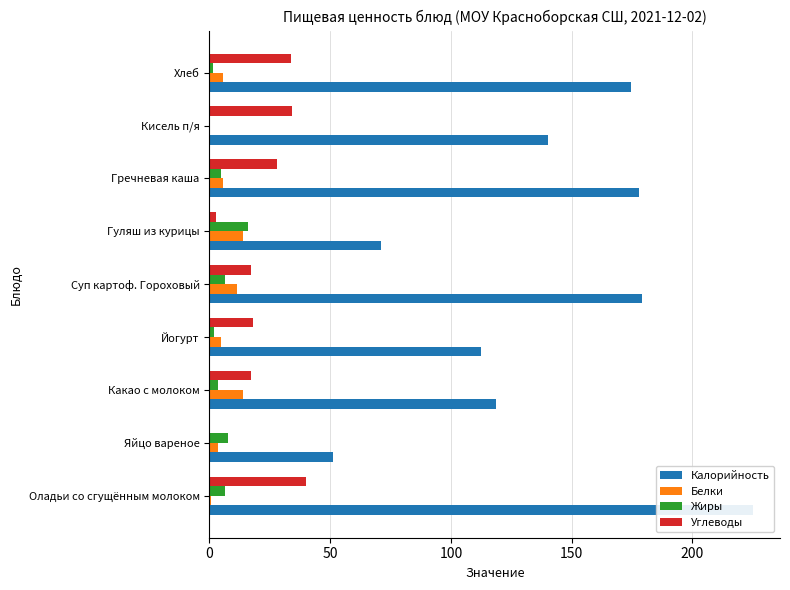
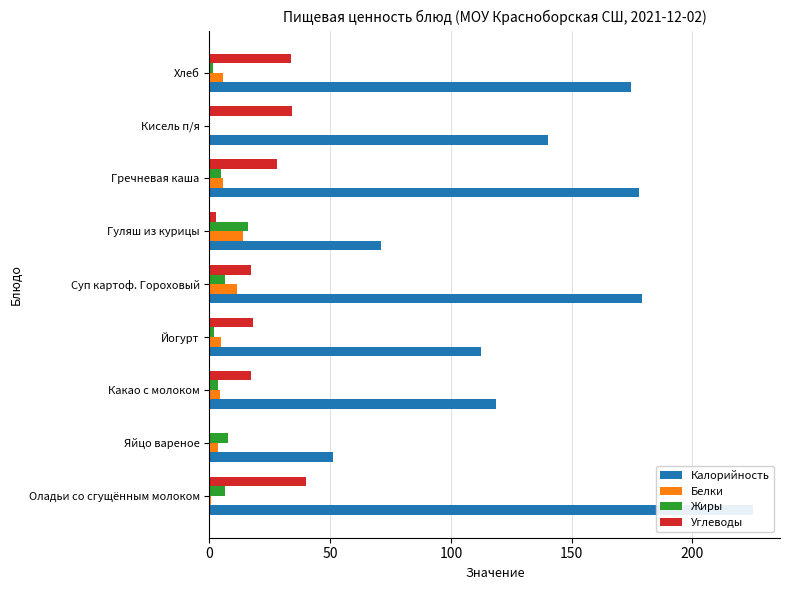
  {
    "Калорийность": {
      "Хлеб": 174,
      "Кисель п/я": 140,
      "Гречневая каша": 178,
      "Гуляш из курицы": 71,
      "Суп картоф. Гороховый": 179,
      "Йогурт": 113,
      "Какао с молоком": 119,
      "Яйцо вареное": 51
    },
    "Белки": {
      "Хлеб": 6,
      "Гречневая каша": 6,
      "Гуляш из курицы": 14,
      "Суп картоф. Гороховый": 11,
      "Йогурт": 5,
-     "Какао с молоком": 14,
+     "Какао с молоком": 4,
      "Яйцо вареное": 4
    },
    "Жиры": {
      "Хлеб": 2,
      "Кисель п/я": 0,
      "Гречневая каша": 5,
      "Гуляш из курицы": 16,
      "Суп картоф. Гороховый": 6,
      "Йогурт": 2,
      "Какао с молоком": 4,
      "Яйцо вареное": 8,
      "Оладьи со сгущённым молоком": 7
    },
    "Углеводы": {
      "Хлеб": 34,
      "Кисель п/я": 34,
      "Гречневая каша": 28,
      "Гуляш из курицы": 3,
      "Суп картоф. Гороховый": 17,
      "Йогурт": 18,
      "Какао с молоком": 17,
      "Оладьи со сгущённым молоком": 40
    }
  }
